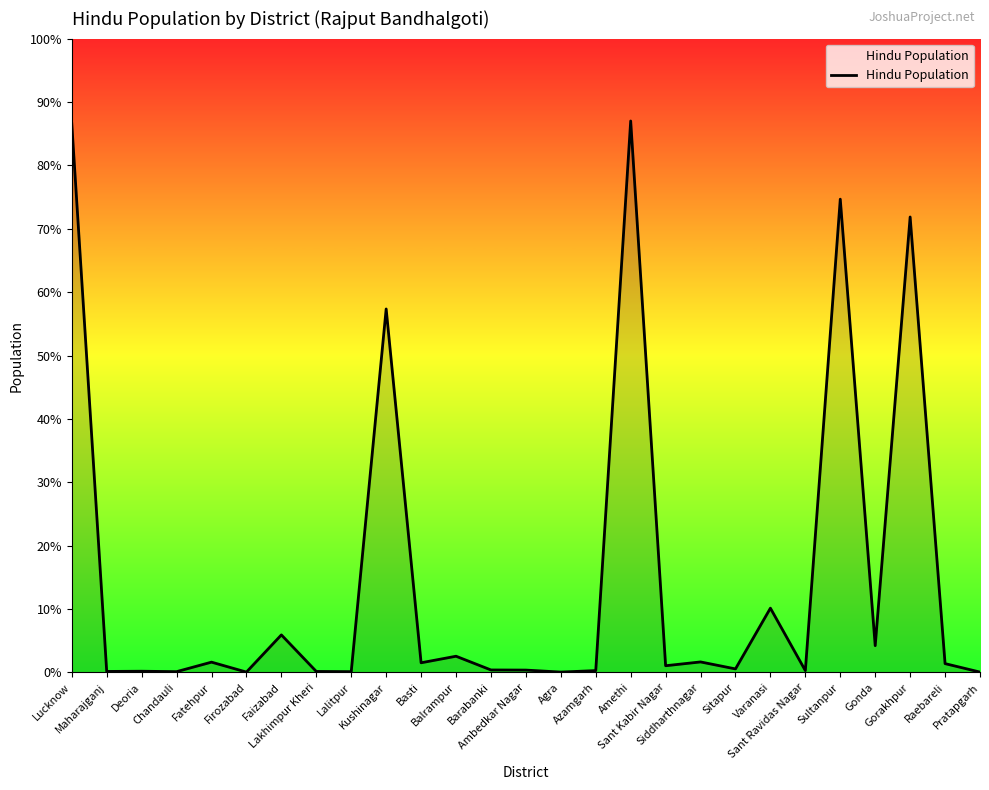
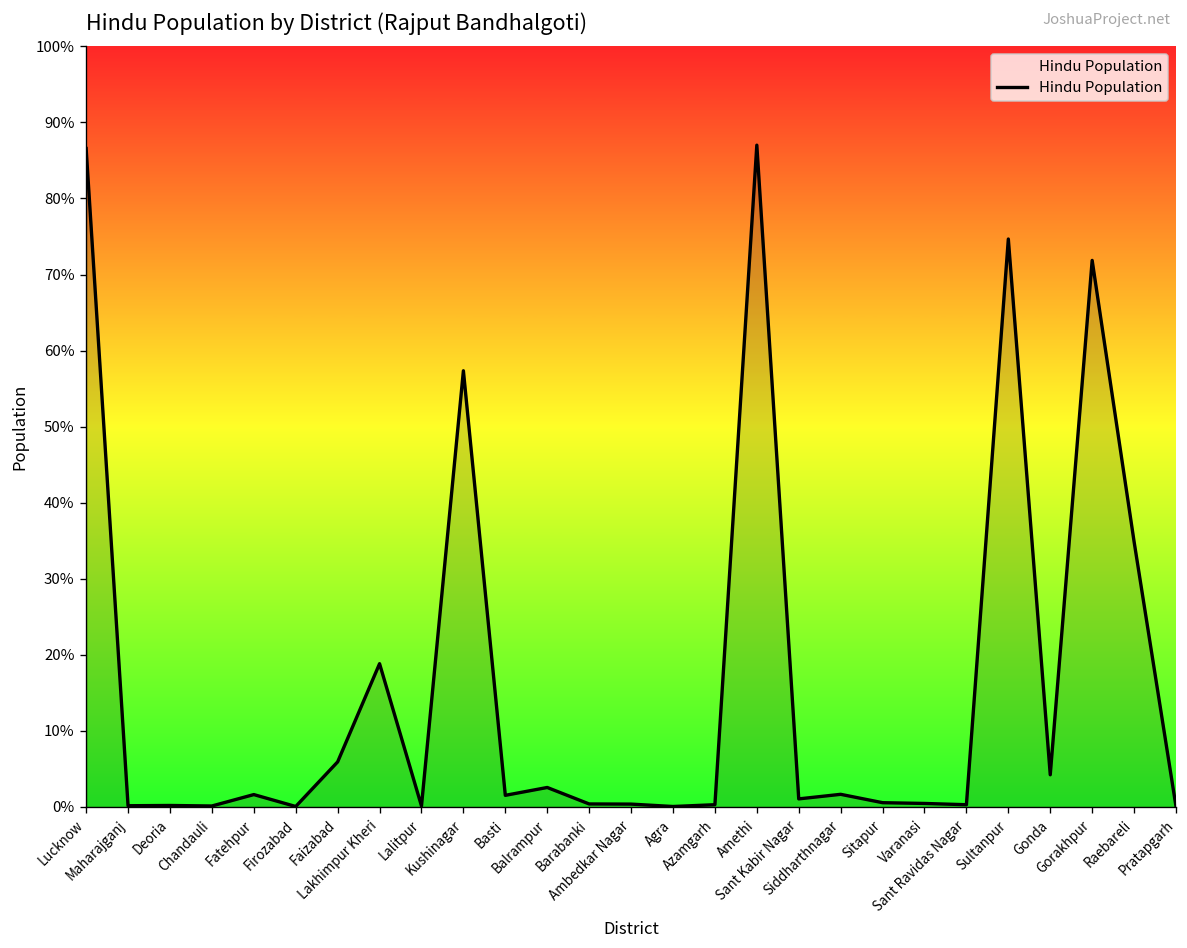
  {
    "Lucknow": "87%",
    "Maharajganj": "0%",
    "Deoria": "0%",
    "Chandauli": "0%",
    "Fatehpur": "2%",
    "Firozabad": "0%",
    "Faizabad": "6%",
-   "Lakhimpur Kheri": "0%",
+   "Lakhimpur Kheri": "19%",
    "Lalitpur": "0%",
    "Kushinagar": "57%",
    "Basti": "2%",
    "Balrampur": "3%",
    "Barabanki": "0%",
    "Ambedkar Nagar": "0%",
    "Agra": "0%",
    "Azamgarh": "0%",
    "Amethi": "87%",
    "Sant Kabir Nagar": "1%",
    "Siddharthnagar": "2%",
    "Sitapur": "1%",
-   "Varanasi": "10%",
+   "Varanasi": "0%",
    "Sant Ravidas Nagar": "0%",
    "Sultanpur": "75%",
    "Gonda": "4%",
    "Gorakhpur": "72%",
-   "Raebareli": "1%",
+   "Raebareli": "35%",
    "Pratapgarh": "0%"
  }
